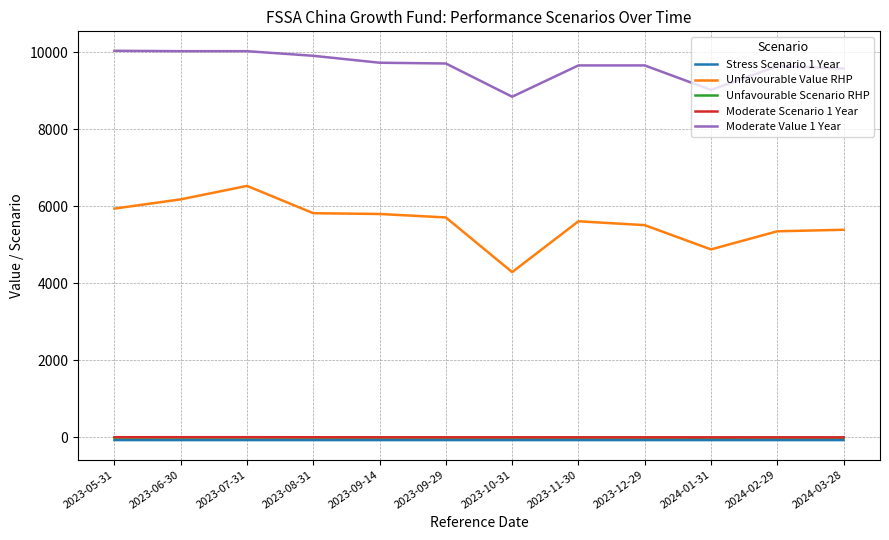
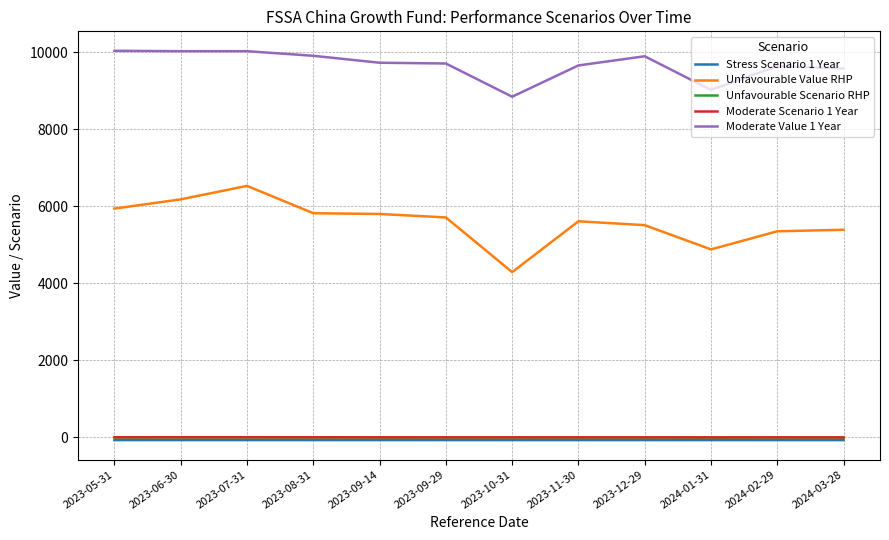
  {
    "Stress Scenario 1 Year": {
      "2023-07-31": -100
    },
    "Unfavourable Value RHP": {
      "2023-05-31": 5900,
      "2023-06-30": 6200,
      "2023-07-31": 6500,
      "2023-08-31": 5800,
      "2023-09-14": 5800,
      "2023-09-29": 5700,
      "2023-10-31": 4300,
      "2023-11-30": 5600,
      "2023-12-29": 5500,
      "2024-01-31": 4900,
      "2024-02-29": 5400,
      "2024-03-28": 5400
    },
    "Moderate Value 1 Year": {
      "2023-05-31": 10000,
      "2023-06-30": 10000,
      "2023-07-31": 10000,
      "2023-08-31": 9900,
      "2023-09-14": 9700,
      "2023-09-29": 9700,
      "2023-10-31": 8800,
      "2023-11-30": 9700,
-     "2023-12-29": 9700
+     "2023-12-29": 9900
    }
  }
